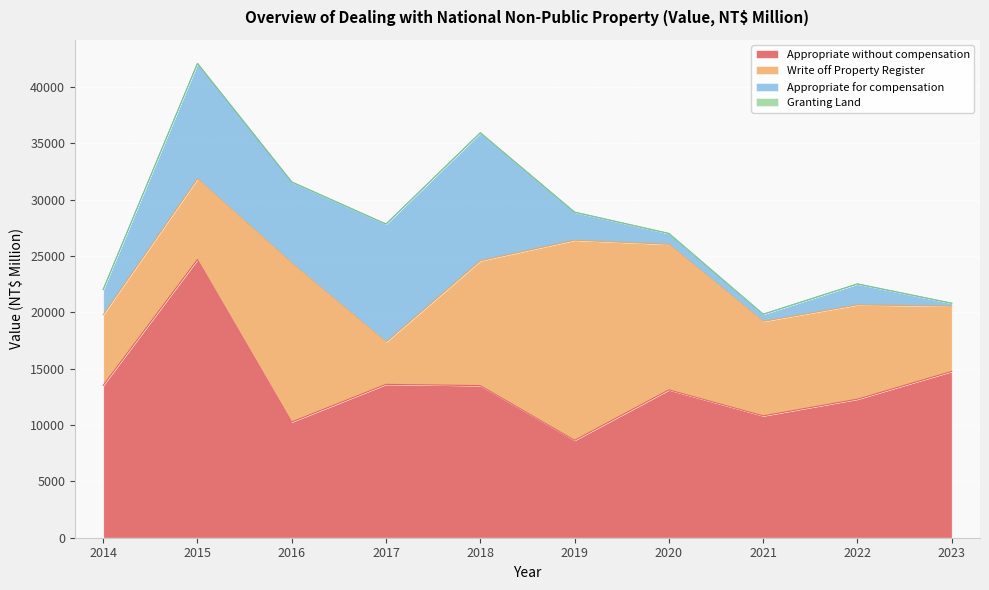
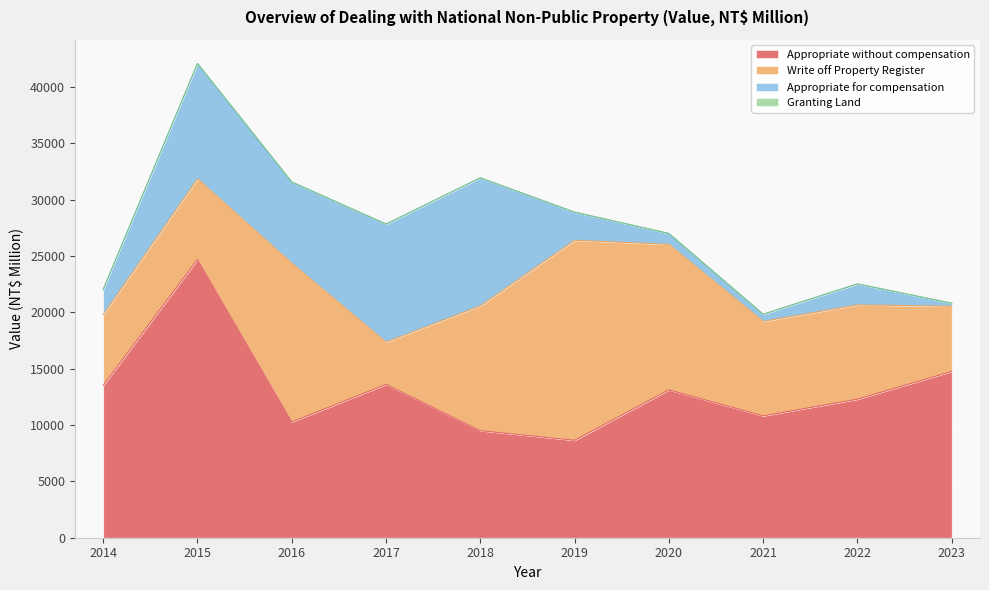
  {
    "Appropriate without compensation": {
      "2014": 13500,
      "2015": 24700,
      "2016": 10300,
      "2017": 13600,
-     "2018": 13500,
+     "2018": 9500,
      "2019": 8600,
      "2020": 13100,
      "2021": 10800,
      "2022": 12300,
      "2023": 14800
    },
    "Write off Property Register": {
      "2014": 6300,
      "2015": 7200,
      "2016": 14100,
      "2017": 3800,
      "2018": 11100,
      "2019": 17800,
      "2020": 12900,
      "2021": 8400,
      "2022": 8400,
      "2023": 5800
    }
  }
